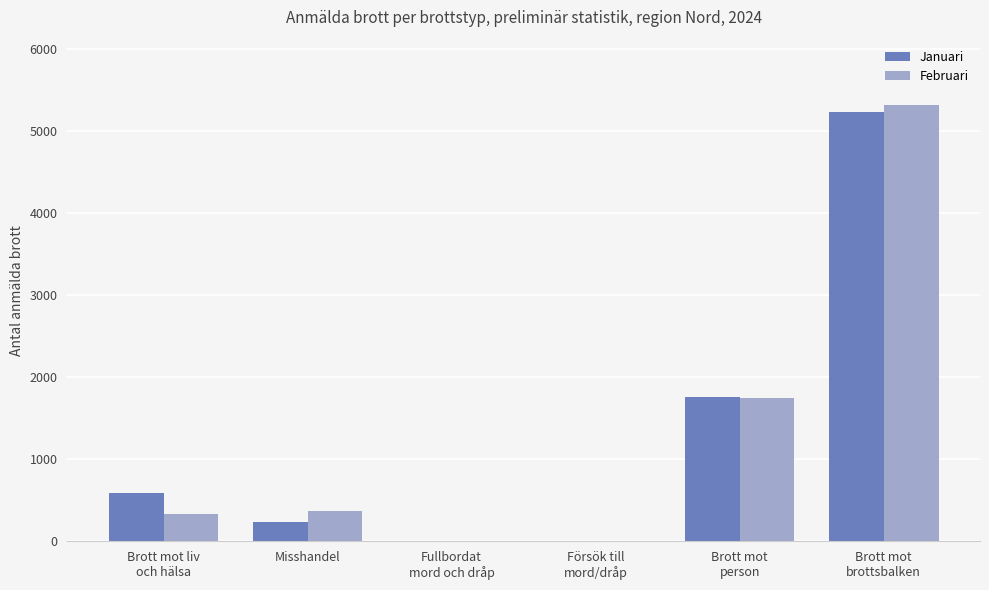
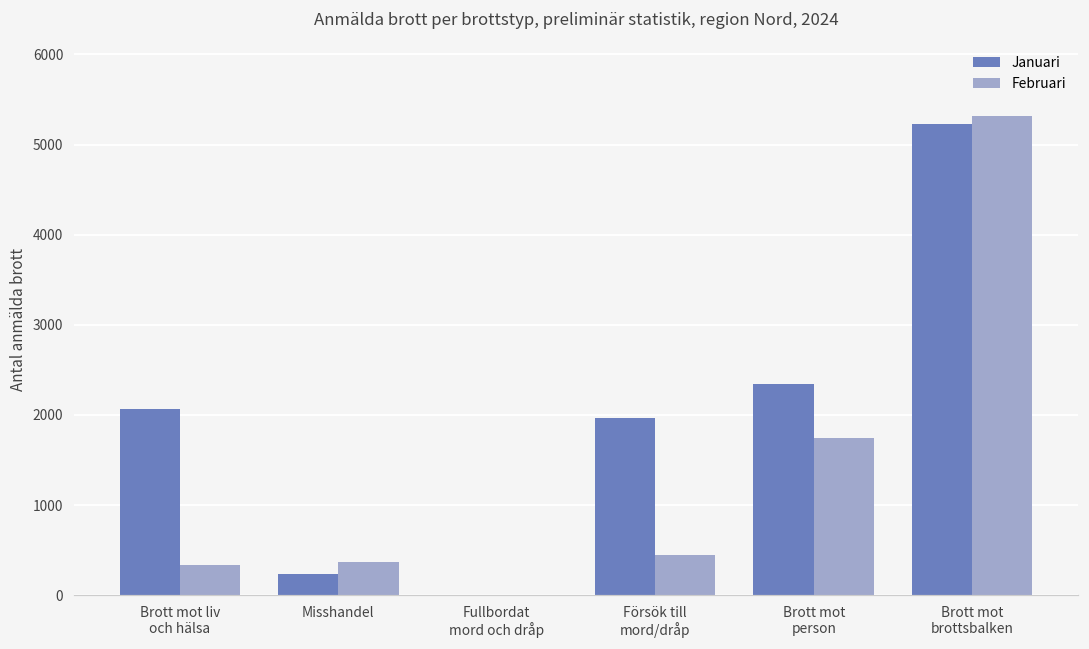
  {
    "Januari": {
-     "Brott mot liv och hälsa": 600,
+     "Brott mot liv och hälsa": 2100,
      "Misshandel": 200,
-     "Försök till mord/dråp": 0,
-     "Brott mot person": 1800,
+     "Försök till mord/dråp": 2000,
+     "Brott mot person": 2300,
      "Brott mot brottsbalken": 5200
    },
    "Februari": {
      "Brott mot liv och hälsa": 300,
      "Misshandel": 400,
-     "Försök till mord/dråp": 0,
+     "Försök till mord/dråp": 400,
      "Brott mot person": 1700,
      "Brott mot brottsbalken": 5300
    }
  }
